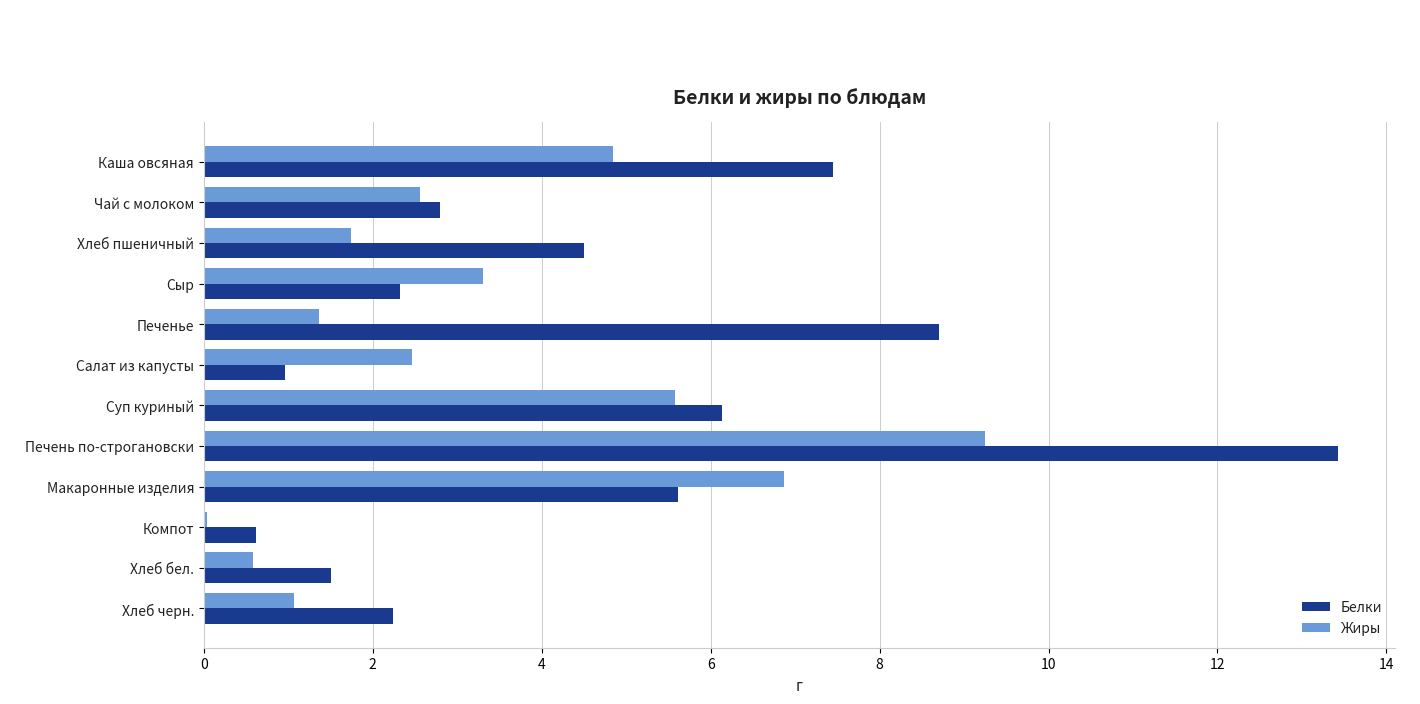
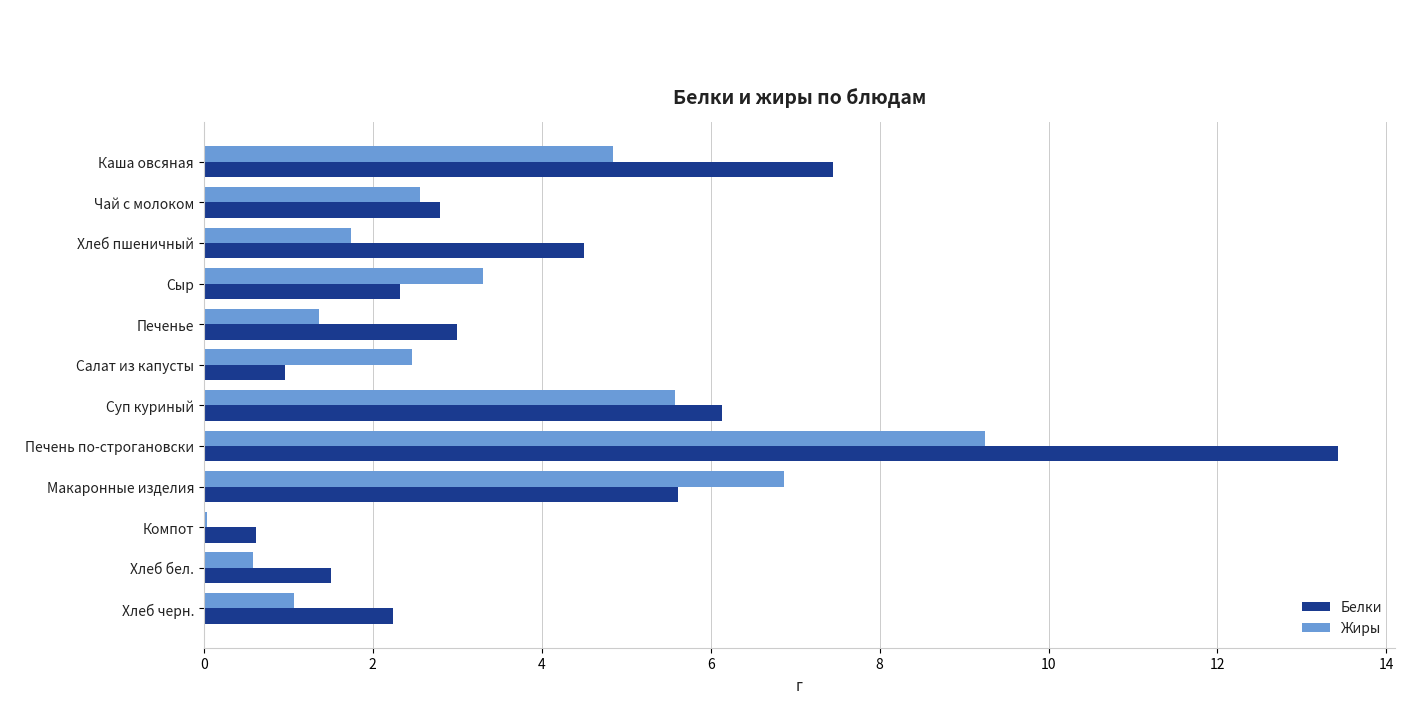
  {
    "Белки": {
      "Каша овсяная": 7.5,
      "Чай с молоком": 2.8,
      "Хлеб пшеничный": 4.5,
      "Сыр": 2.3,
-     "Печенье": 8.7,
+     "Печенье": 3.0,
      "Салат из капусты": 1.0,
      "Суп куриный": 6.1,
      "Печень по-строгановски": 13.4,
      "Макаронные изделия": 5.6,
      "Компот": 0.6,
      "Хлеб бел.": 1.5,
      "Хлеб черн.": 2.2
    },
    "Жиры": {
      "Каша овсяная": 4.8,
      "Чай с молоком": 2.6,
      "Хлеб пшеничный": 1.7,
      "Сыр": 3.3,
      "Печенье": 1.4,
      "Салат из капусты": 2.5,
      "Суп куриный": 5.6,
      "Печень по-строгановски": 9.3,
      "Макаронные изделия": 6.9,
      "Компот": 0.0,
      "Хлеб бел.": 0.6,
      "Хлеб черн.": 1.1
    }
  }
